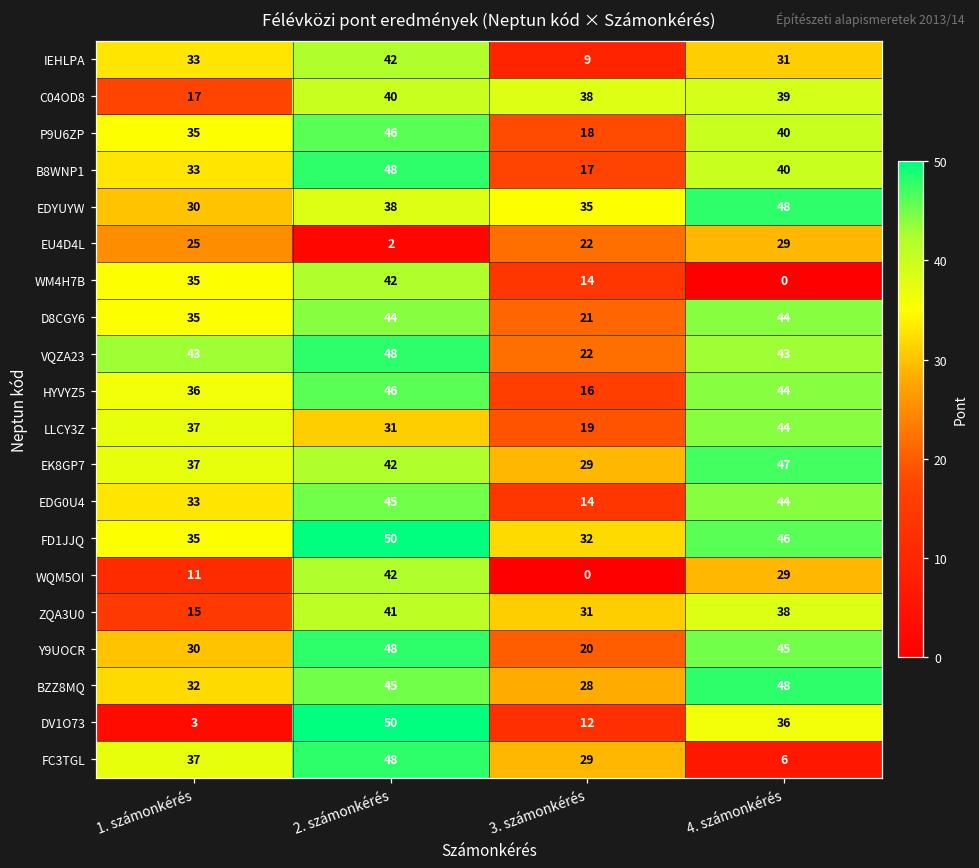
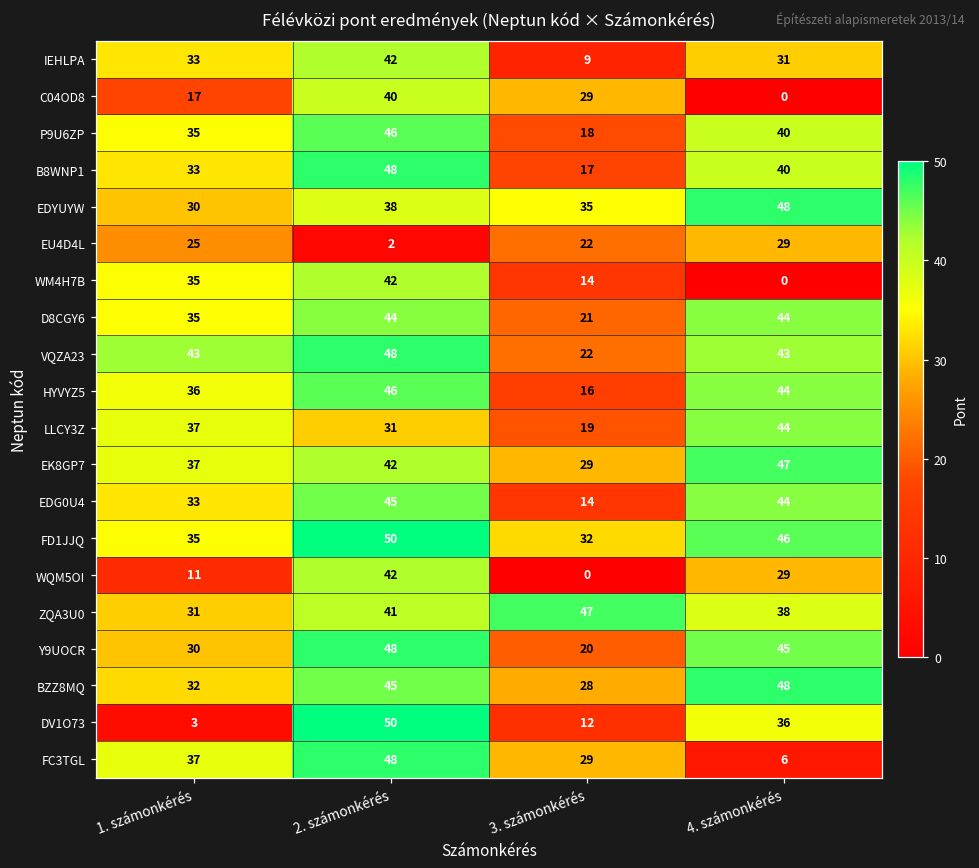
  {
    "IEHLPA": {
      "1. számonkérés": 33,
      "2. számonkérés": 42,
      "3. számonkérés": 9,
      "4. számonkérés": 31
    },
    "C04OD8": {
      "1. számonkérés": 17,
      "2. számonkérés": 40,
-     "3. számonkérés": 38,
-     "4. számonkérés": 39
+     "3. számonkérés": 29,
+     "4. számonkérés": 0
    },
    "P9U6ZP": {
      "1. számonkérés": 35,
      "2. számonkérés": 46,
      "3. számonkérés": 18,
      "4. számonkérés": 40
    },
    "B8WNP1": {
      "1. számonkérés": 33,
      "2. számonkérés": 48,
      "3. számonkérés": 17,
      "4. számonkérés": 40
    },
    "EDYUYW": {
      "1. számonkérés": 30,
      "2. számonkérés": 38,
      "3. számonkérés": 35,
      "4. számonkérés": 48
    },
    "EU4D4L": {
      "1. számonkérés": 25,
      "2. számonkérés": 2,
      "3. számonkérés": 22,
      "4. számonkérés": 29
    },
    "WM4H7B": {
      "1. számonkérés": 35,
      "2. számonkérés": 42,
      "3. számonkérés": 14,
      "4. számonkérés": 0
    },
    "D8CGY6": {
      "1. számonkérés": 35,
      "2. számonkérés": 44,
      "3. számonkérés": 21,
      "4. számonkérés": 44
    },
    "VQZA23": {
      "1. számonkérés": 43,
      "2. számonkérés": 48,
      "3. számonkérés": 22,
      "4. számonkérés": 43
    },
    "HYVYZ5": {
      "1. számonkérés": 36,
      "2. számonkérés": 46,
      "3. számonkérés": 16,
      "4. számonkérés": 44
    },
    "LLCY3Z": {
      "1. számonkérés": 37,
      "2. számonkérés": 31,
      "3. számonkérés": 19,
      "4. számonkérés": 44
    },
    "EK8GP7": {
      "1. számonkérés": 37,
      "2. számonkérés": 42,
      "3. számonkérés": 29,
      "4. számonkérés": 47
    },
    "EDG0U4": {
      "1. számonkérés": 33,
      "2. számonkérés": 45,
      "3. számonkérés": 14,
      "4. számonkérés": 44
    },
    "FD1JJQ": {
      "1. számonkérés": 35,
      "2. számonkérés": 50,
      "3. számonkérés": 32,
      "4. számonkérés": 46
    },
    "WQM5OI": {
      "1. számonkérés": 11,
      "2. számonkérés": 42,
      "3. számonkérés": 0,
      "4. számonkérés": 29
    },
    "ZQA3U0": {
-     "1. számonkérés": 15,
+     "1. számonkérés": 31,
      "2. számonkérés": 41,
-     "3. számonkérés": 31,
+     "3. számonkérés": 47,
      "4. számonkérés": 38
    },
    "Y9UOCR": {
      "1. számonkérés": 30,
      "2. számonkérés": 48,
      "3. számonkérés": 20,
      "4. számonkérés": 45
    },
    "BZZ8MQ": {
      "1. számonkérés": 32,
      "2. számonkérés": 45,
      "3. számonkérés": 28,
      "4. számonkérés": 48
    },
    "DV1O73": {
      "1. számonkérés": 3,
      "2. számonkérés": 50,
      "3. számonkérés": 12,
      "4. számonkérés": 36
    },
    "FC3TGL": {
      "1. számonkérés": 37,
      "2. számonkérés": 48,
      "3. számonkérés": 29,
      "4. számonkérés": 6
    }
  }
